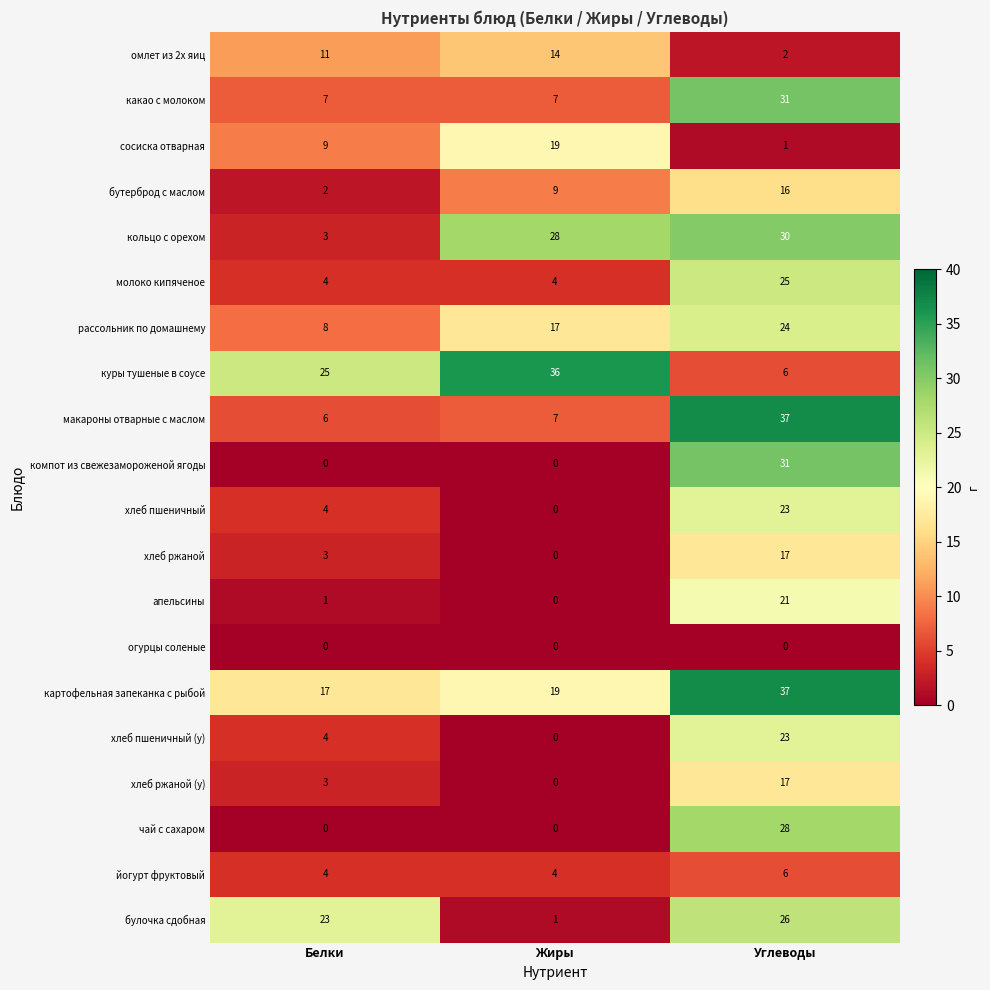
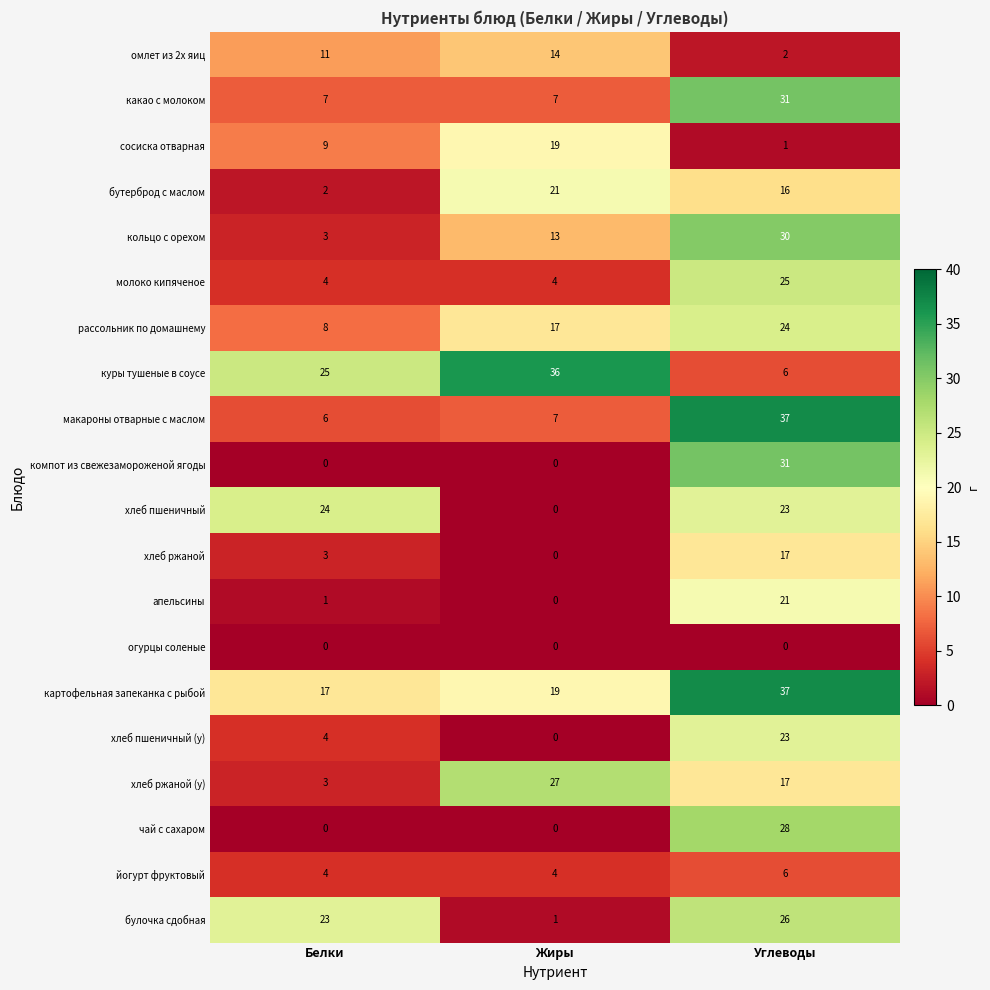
  {
    "омлет из 2х яиц": {
      "Белки": 11,
      "Жиры": 14,
      "Углеводы": 2
    },
    "какао с молоком": {
      "Белки": 7,
      "Жиры": 7,
      "Углеводы": 31
    },
    "сосиска отварная": {
      "Белки": 9,
      "Жиры": 19,
      "Углеводы": 1
    },
    "бутерброд с маслом": {
      "Белки": 2,
-     "Жиры": 9,
+     "Жиры": 21,
      "Углеводы": 16
    },
    "кольцо с орехом": {
      "Белки": 3,
-     "Жиры": 28,
+     "Жиры": 13,
      "Углеводы": 30
    },
    "молоко кипяченое": {
      "Белки": 4,
      "Жиры": 4,
      "Углеводы": 25
    },
    "рассольник по домашнему": {
      "Белки": 8,
      "Жиры": 17,
      "Углеводы": 24
    },
    "куры тушеные в соусе": {
      "Белки": 25,
      "Жиры": 36,
      "Углеводы": 6
    },
    "макароны отварные с маслом": {
      "Белки": 6,
      "Жиры": 7,
      "Углеводы": 37
    },
    "компот из свежезамороженой ягоды": {
      "Белки": 0,
      "Жиры": 0,
      "Углеводы": 31
    },
    "хлеб пшеничный": {
-     "Белки": 4,
+     "Белки": 24,
      "Жиры": 0,
      "Углеводы": 23
    },
    "хлеб ржаной": {
      "Белки": 3,
      "Жиры": 0,
      "Углеводы": 17
    },
    "апельсины": {
      "Белки": 1,
      "Жиры": 0,
      "Углеводы": 21
    },
    "огурцы соленые": {
      "Белки": 0,
      "Жиры": 0,
      "Углеводы": 0
    },
    "картофельная запеканка с рыбой": {
      "Белки": 17,
      "Жиры": 19,
      "Углеводы": 37
    },
    "хлеб пшеничный (у)": {
      "Белки": 4,
      "Жиры": 0,
      "Углеводы": 23
    },
    "хлеб ржаной (у)": {
      "Белки": 3,
-     "Жиры": 0,
+     "Жиры": 27,
      "Углеводы": 17
    },
    "чай с сахаром": {
      "Белки": 0,
      "Жиры": 0,
      "Углеводы": 28
    },
    "йогурт фруктовый": {
      "Белки": 4,
      "Жиры": 4,
      "Углеводы": 6
    },
    "булочка сдобная": {
      "Белки": 23,
      "Жиры": 1,
      "Углеводы": 26
    }
  }
